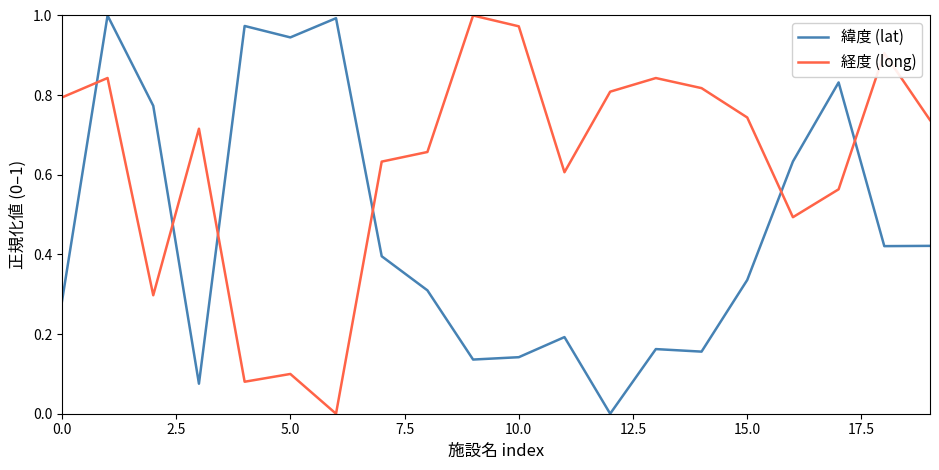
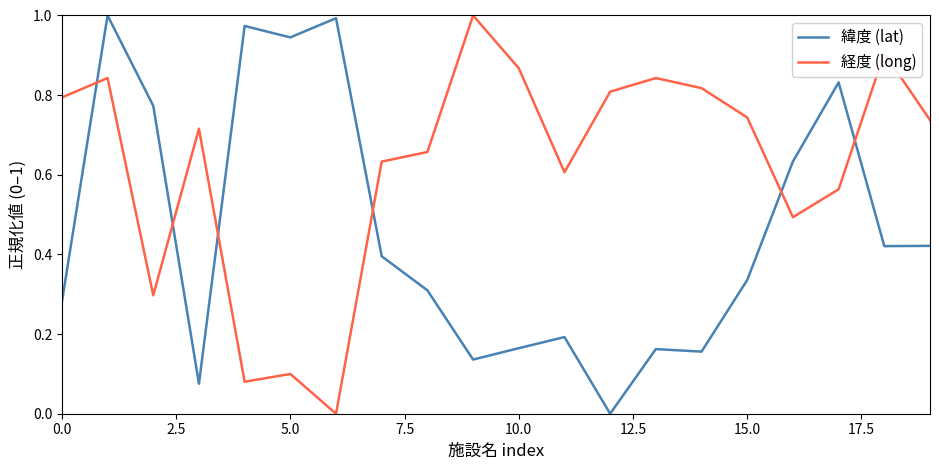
  {
    "緯度 (lat)": {
      "0.0": 0.28,
      "5.0": 0.94,
-     "10.0": 0.14,
+     "10.0": 0.16,
      "15.0": 0.34
    },
    "経度 (long)": {
      "0.0": 0.79,
      "5.0": 0.10,
-     "10.0": 0.97,
+     "10.0": 0.87,
      "15.0": 0.74
    }
  }
